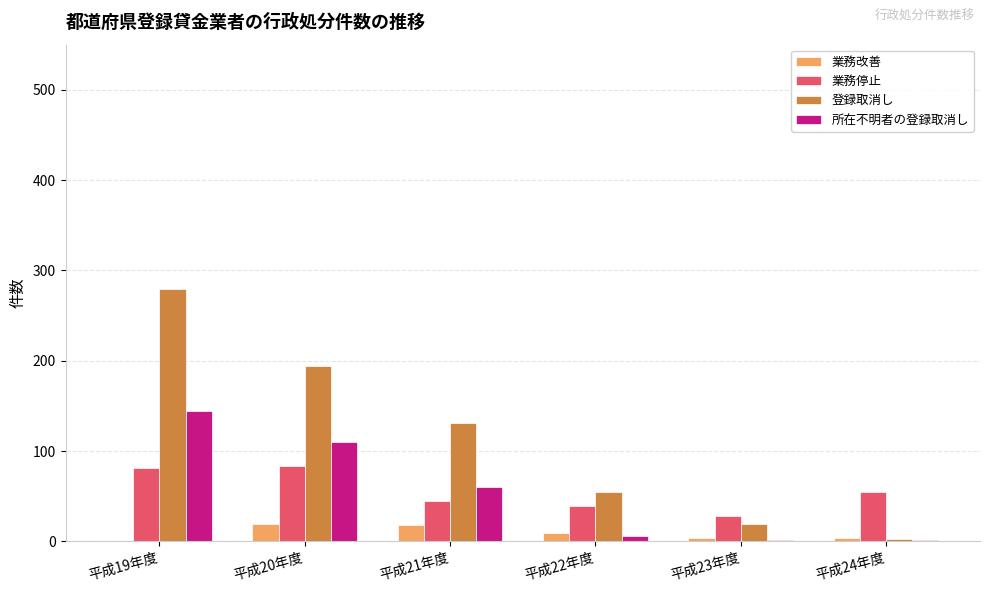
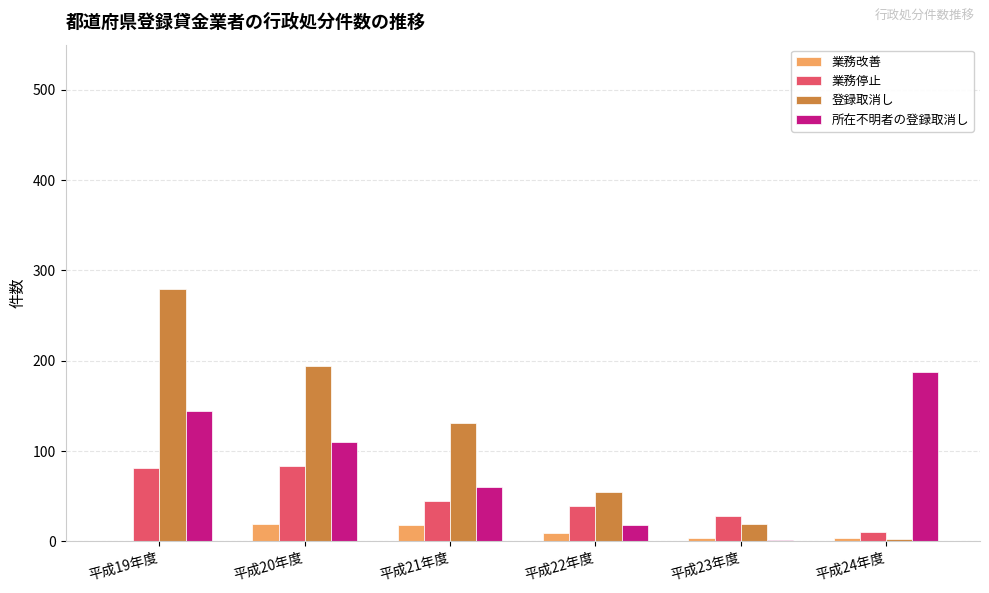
  {
    "業務停止": {
      "平成19年度": 80,
      "平成20年度": 80,
      "平成21年度": 50,
      "平成22年度": 40,
      "平成23年度": 30,
-     "平成24年度": 60
+     "平成24年度": 10
    },
    "所在不明者の登録取消し": {
      "平成19年度": 140,
      "平成20年度": 110,
      "平成21年度": 60,
-     "平成22年度": 10,
-     "平成24年度": 0
+     "平成22年度": 20,
+     "平成24年度": 190
    }
  }
